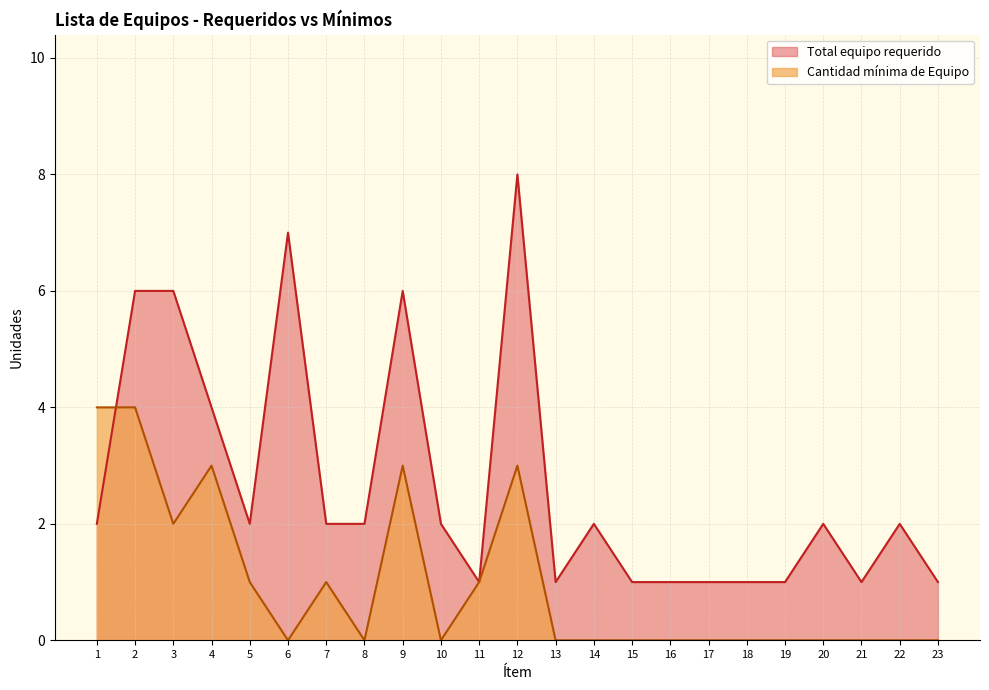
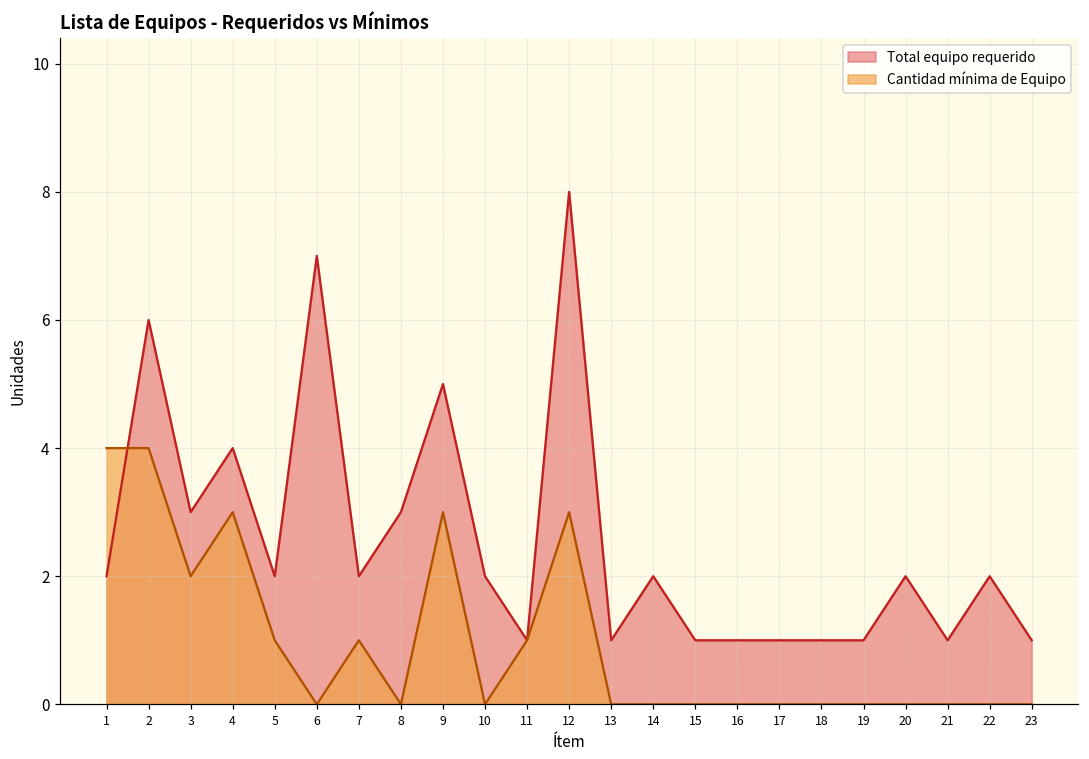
  {
    "Total equipo requerido": {
      "1": 2,
      "2": 6,
-     "3": 6,
+     "3": 3,
      "4": 4,
      "5": 2,
      "6": 7,
      "7": 2,
-     "8": 2,
-     "9": 6,
+     "8": 3,
+     "9": 5,
      "10": 2,
      "12": 8,
      "13": 1,
      "14": 2,
      "15": 1,
      "16": 1,
      "17": 1,
      "18": 1,
      "19": 1,
      "20": 2,
      "21": 1,
      "22": 2,
      "23": 1
    },
    "Cantidad mínima de Equipo": {
      "1": 4,
      "2": 4,
      "3": 2,
      "4": 3,
      "5": 1,
      "6": 0,
      "7": 1,
      "8": 0,
      "9": 3,
      "10": 0,
      "12": 3,
      "13": 0,
      "14": 0,
      "15": 0,
      "16": 0,
      "17": 0,
      "18": 0,
      "19": 0,
      "20": 0,
      "21": 0,
      "22": 0,
      "23": 0
    }
  }
